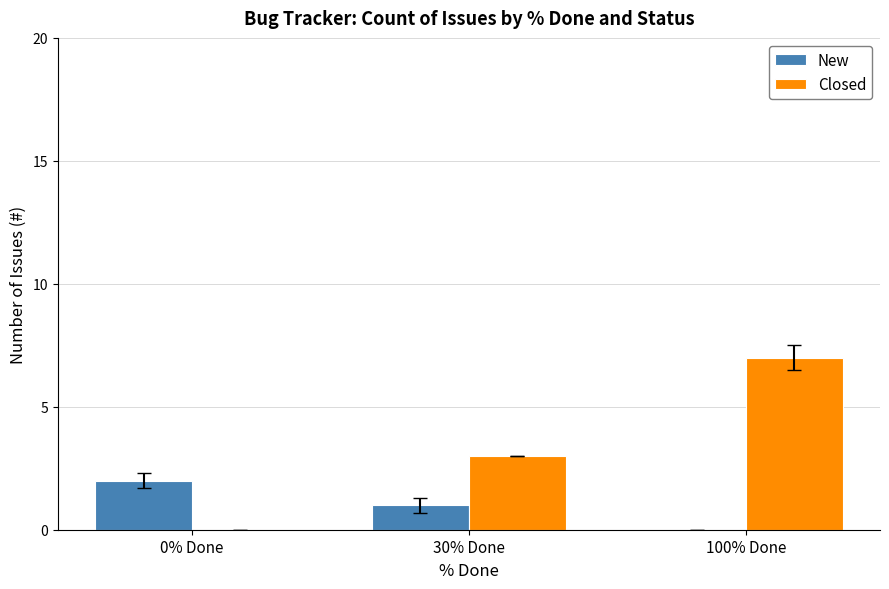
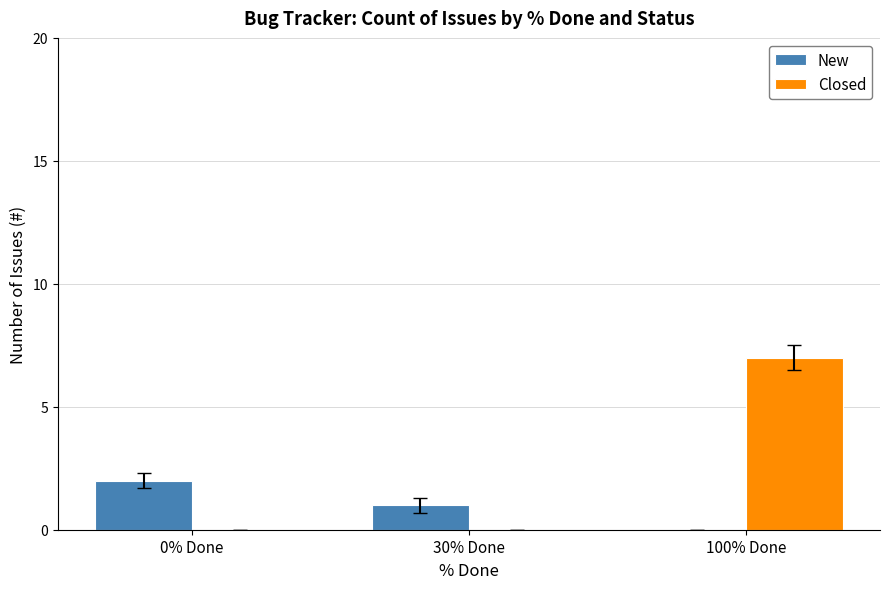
  {
    "Closed": {
      "0% Done": 0,
-     "30% Done": 3,
+     "30% Done": 0,
      "100% Done": 7
    }
  }
